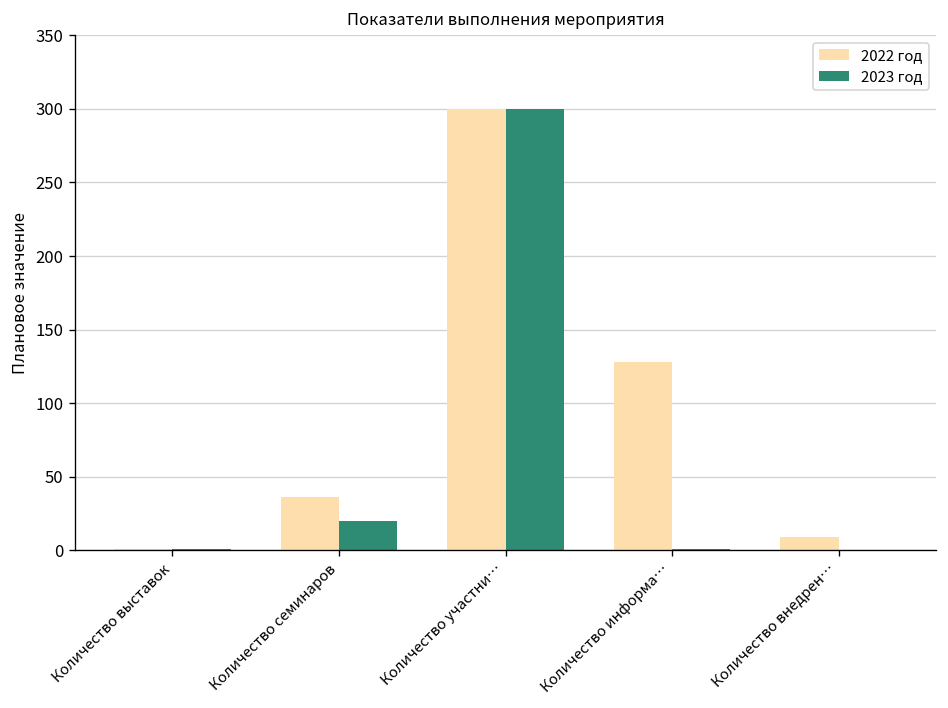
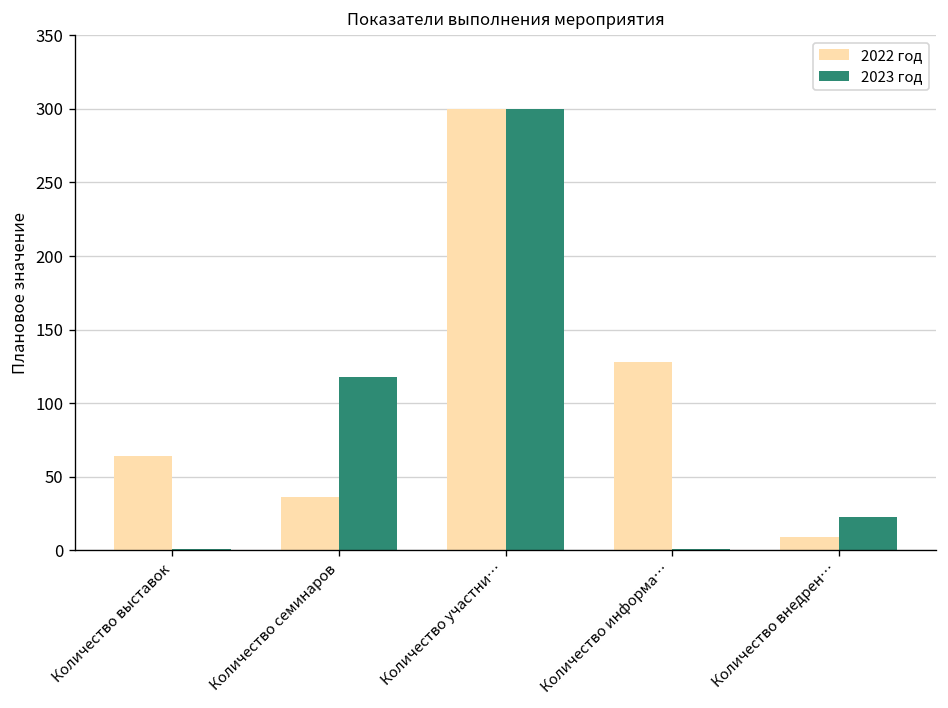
  {
    "2022 год": {
-     "Количество выставок": 1,
+     "Количество выставок": 64,
      "Количество семинаров": 36,
      "Количество участни…": 300,
      "Количество информа…": 128,
      "Количество внедрен…": 9
    },
    "2023 год": {
-     "Количество семинаров": 20,
+     "Количество семинаров": 118,
      "Количество участни…": 300,
-     "Количество внедрен…": 0
+     "Количество внедрен…": 23
    }
  }
